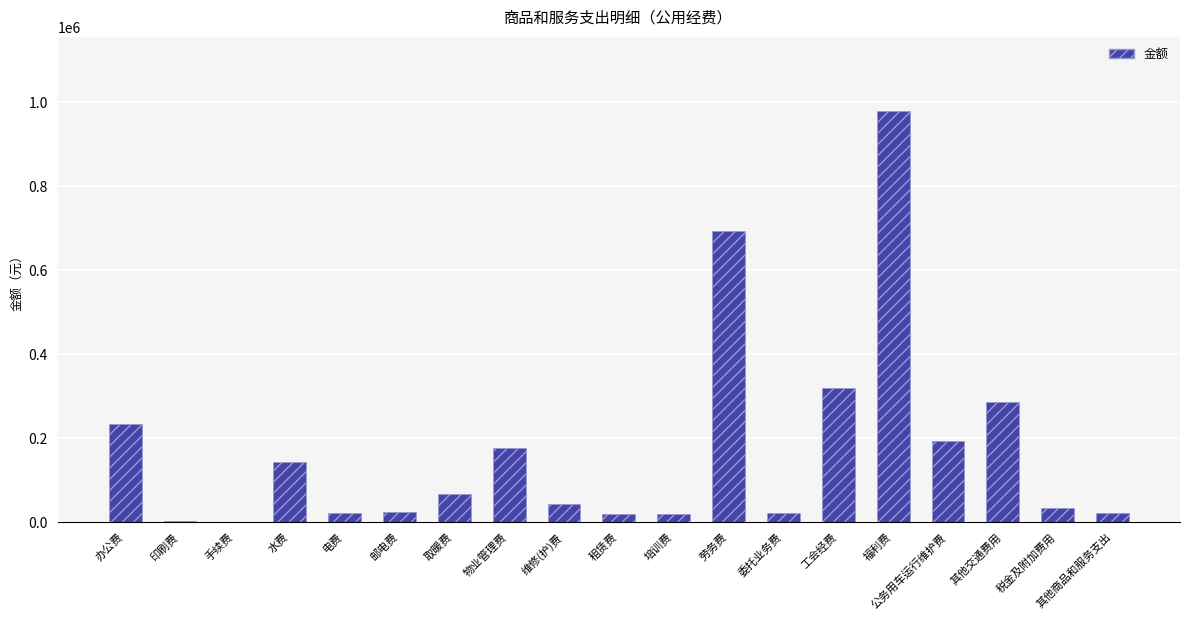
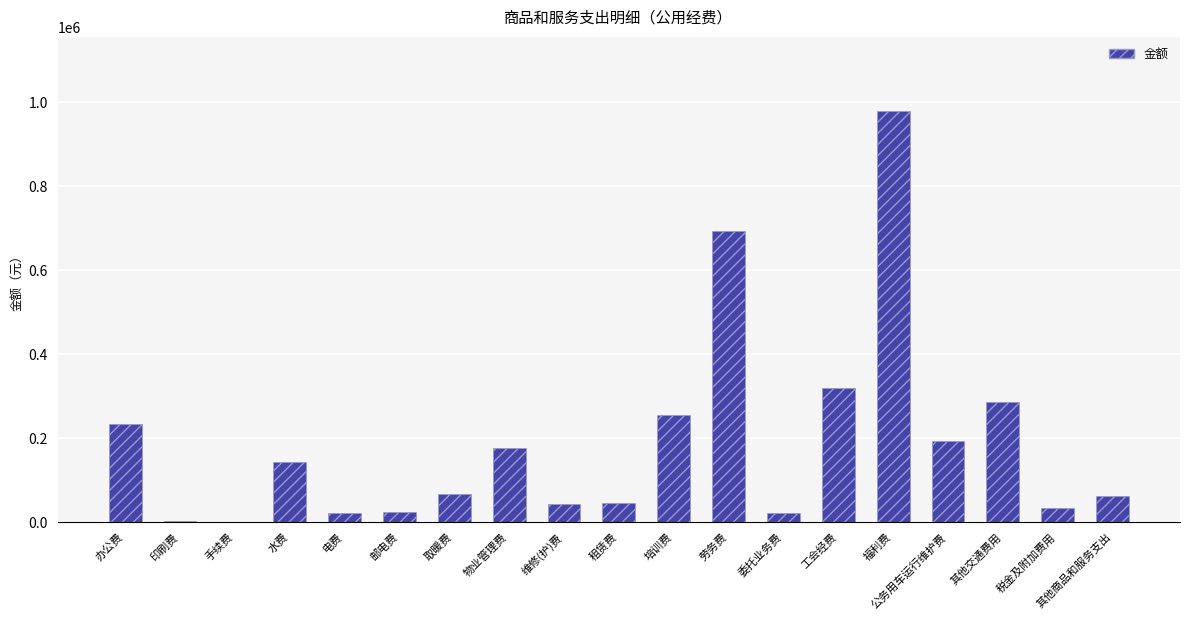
  {
    "办公费": 230000,
    "水费": 140000,
    "电费": 20000,
    "邮电费": 20000,
    "取暖费": 70000,
    "物业管理费": 180000,
    "维修(护)费": 40000,
-   "租赁费": 20000,
-   "培训费": 20000,
+   "租赁费": 40000,
+   "培训费": 250000,
    "劳务费": 690000,
    "委托业务费": 20000,
    "工会经费": 320000,
    "福利费": 980000,
    "公务用车运行维护费": 190000,
    "其他交通费用": 290000,
    "税金及附加费用": 30000,
-   "其他商品和服务支出": 20000
+   "其他商品和服务支出": 60000
  }
